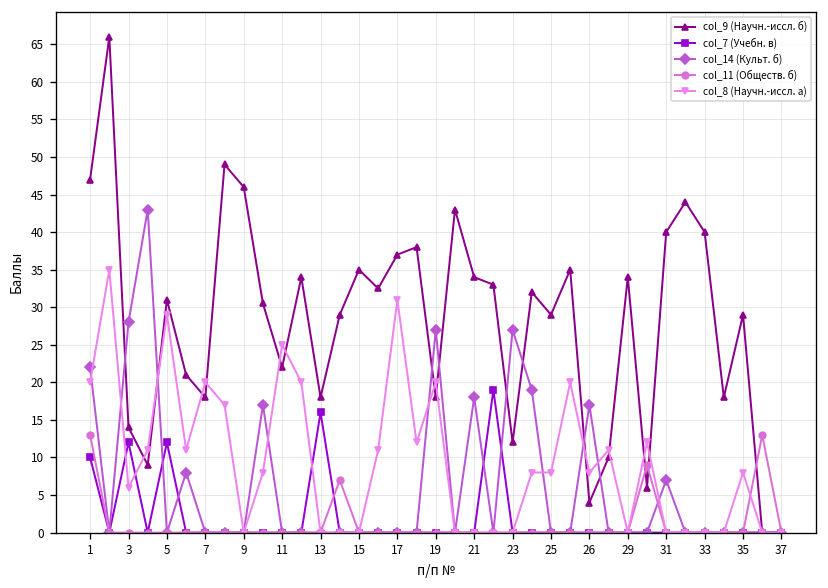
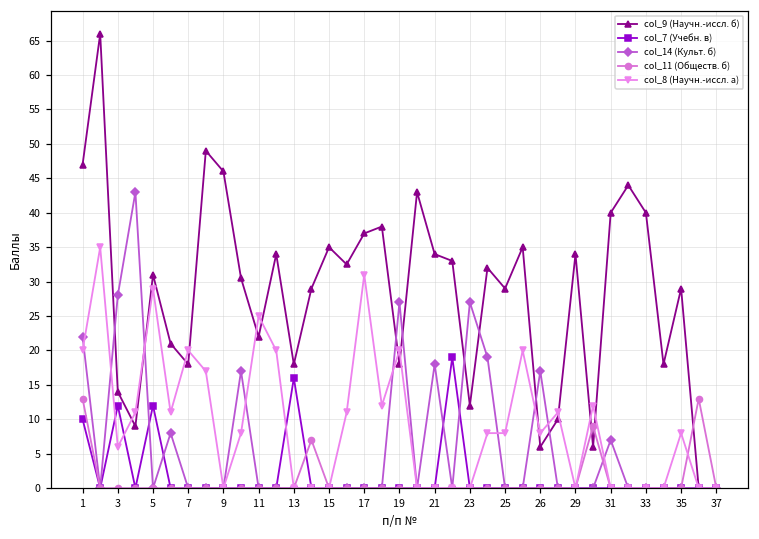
  {
    "col_9 (Научн.-иссл. б)": {
-     "26": 4
+     "26": 6
    }
  }
